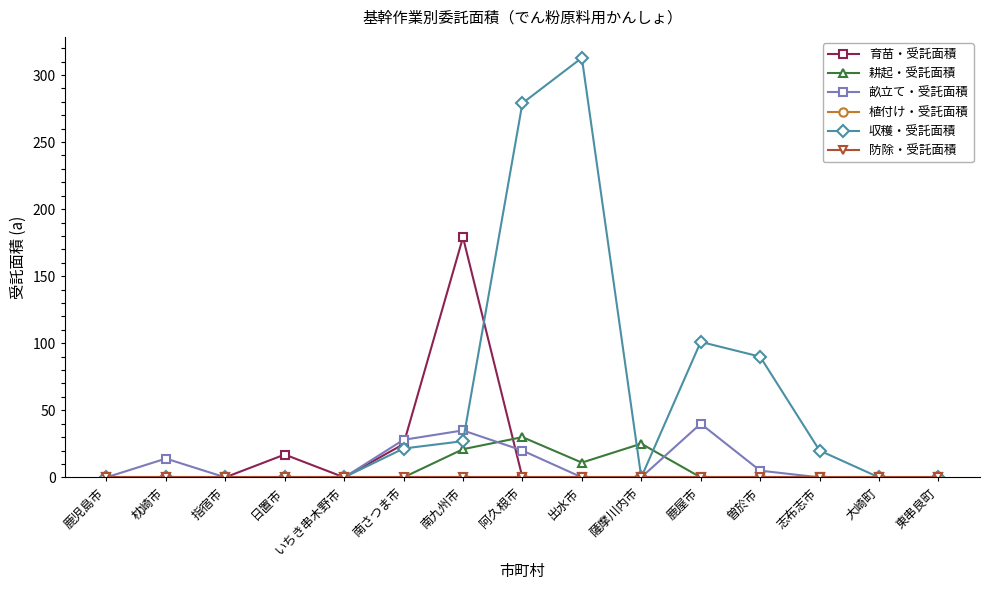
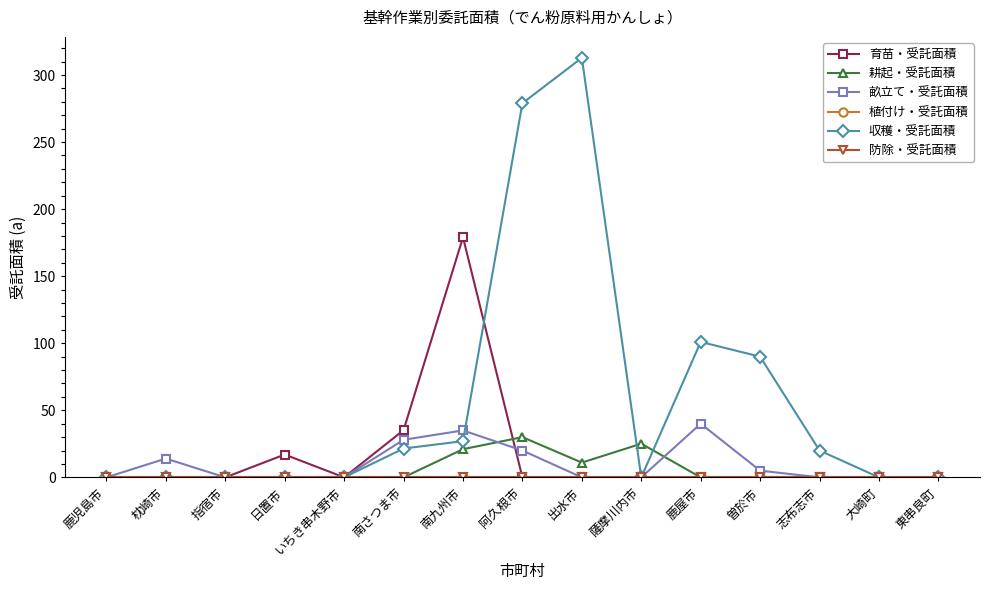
  {
    "育苗・受託面積": {
      "日置市": 17,
-     "南さつま市": 25,
+     "南さつま市": 35,
      "南九州市": 179
    },
    "耕起・受託面積": {
      "南九州市": 21,
      "阿久根市": 30,
      "出水市": 11,
      "薩摩川内市": 25
    },
    "防除・受託面積": {
      "南九州市": 0
    }
  }
